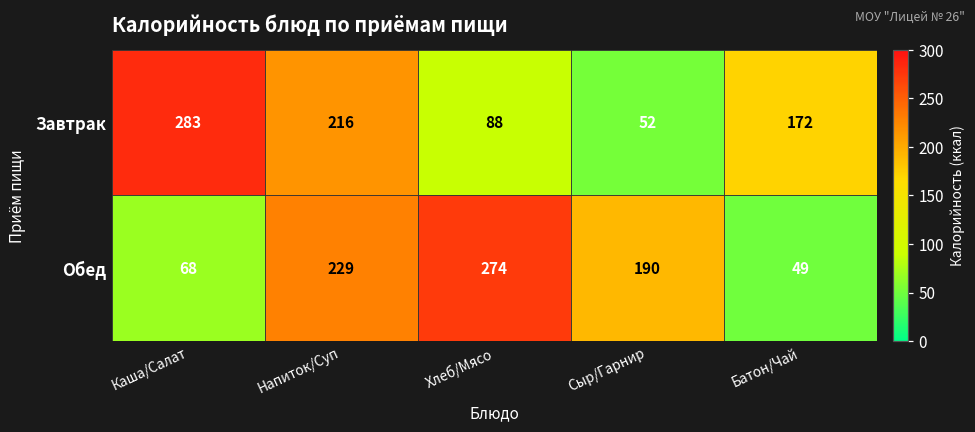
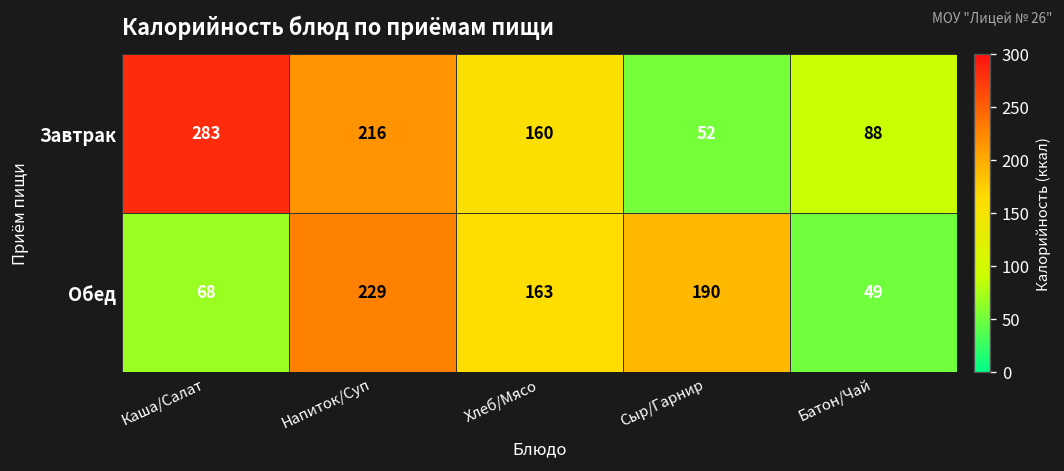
  {
    "Завтрак": {
      "Каша/Салат": 283,
      "Напиток/Суп": 216,
-     "Хлеб/Мясо": 88,
+     "Хлеб/Мясо": 160,
      "Сыр/Гарнир": 52,
-     "Батон/Чай": 172
+     "Батон/Чай": 88
    },
    "Обед": {
      "Каша/Салат": 68,
      "Напиток/Суп": 229,
-     "Хлеб/Мясо": 274,
+     "Хлеб/Мясо": 163,
      "Сыр/Гарнир": 190,
      "Батон/Чай": 49
    }
  }
